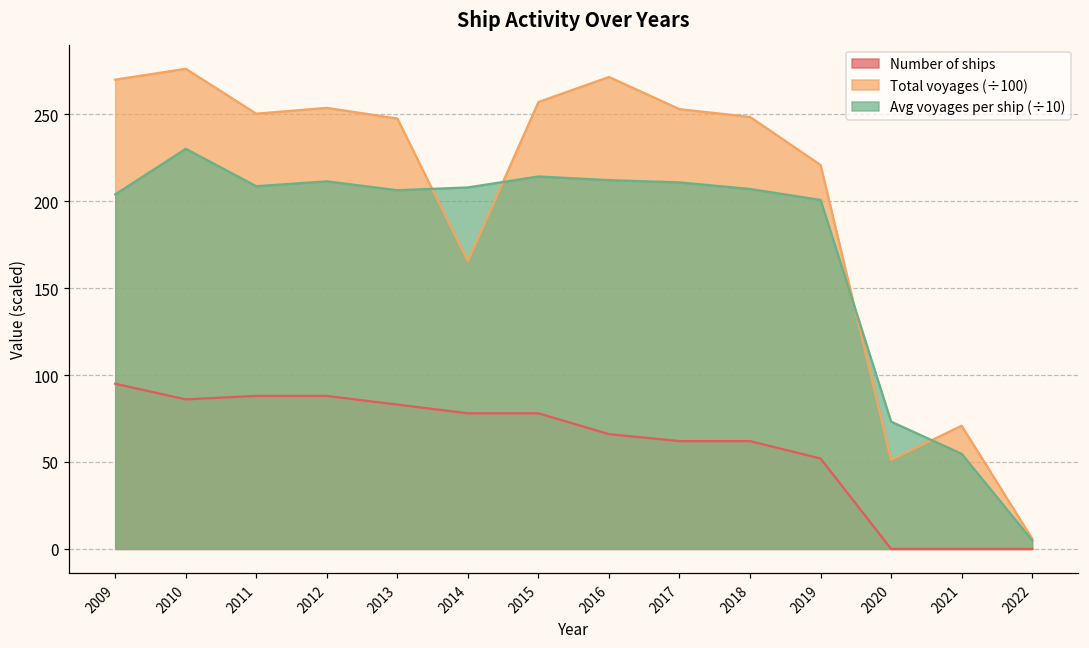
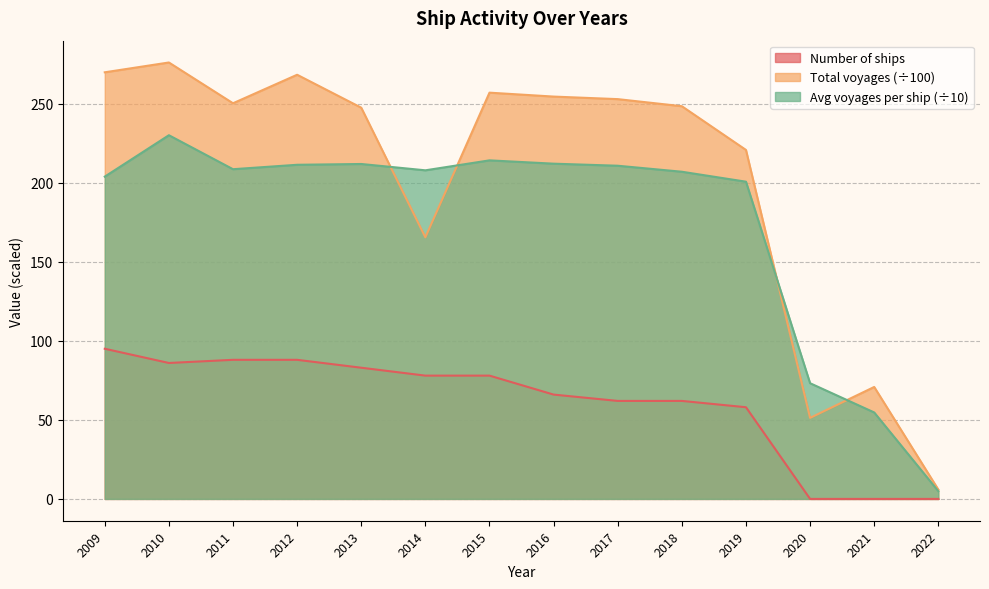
  {
    "Number of ships": {
      "2009": 95,
      "2010": 86,
      "2011": 88,
      "2012": 88,
      "2013": 83,
      "2014": 78,
      "2015": 78,
      "2016": 66,
      "2017": 62,
      "2018": 62,
-     "2019": 52,
+     "2019": 58,
      "2020": 0,
      "2021": 0,
      "2022": 0
    },
    "Total voyages (÷100)": {
      "2009": 270,
      "2010": 276,
      "2011": 250,
-     "2012": 254,
+     "2012": 268,
      "2013": 248,
      "2014": 166,
      "2015": 257,
-     "2016": 271,
+     "2016": 255,
      "2017": 253,
      "2018": 248,
      "2019": 221,
      "2020": 51,
      "2021": 71
    },
    "Avg voyages per ship (÷10)": {
      "2009": 204,
      "2010": 230,
      "2011": 209,
      "2012": 211,
-     "2013": 206,
+     "2013": 212,
      "2014": 208,
      "2015": 214,
      "2016": 212,
      "2017": 211,
      "2018": 207,
      "2019": 201,
      "2020": 73,
      "2021": 55
    }
  }
